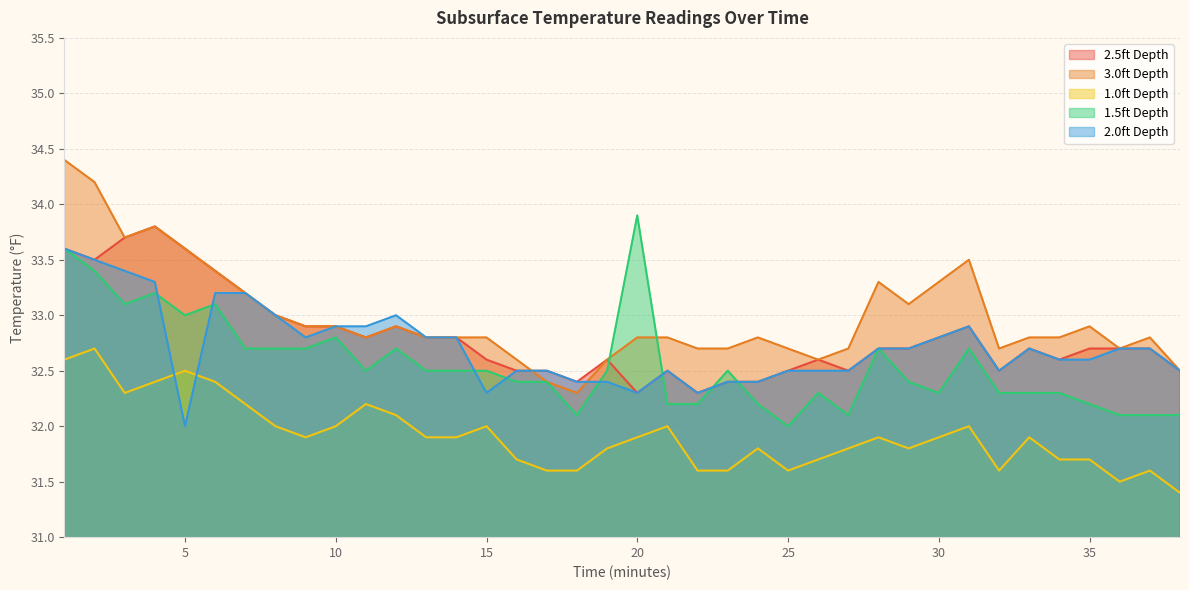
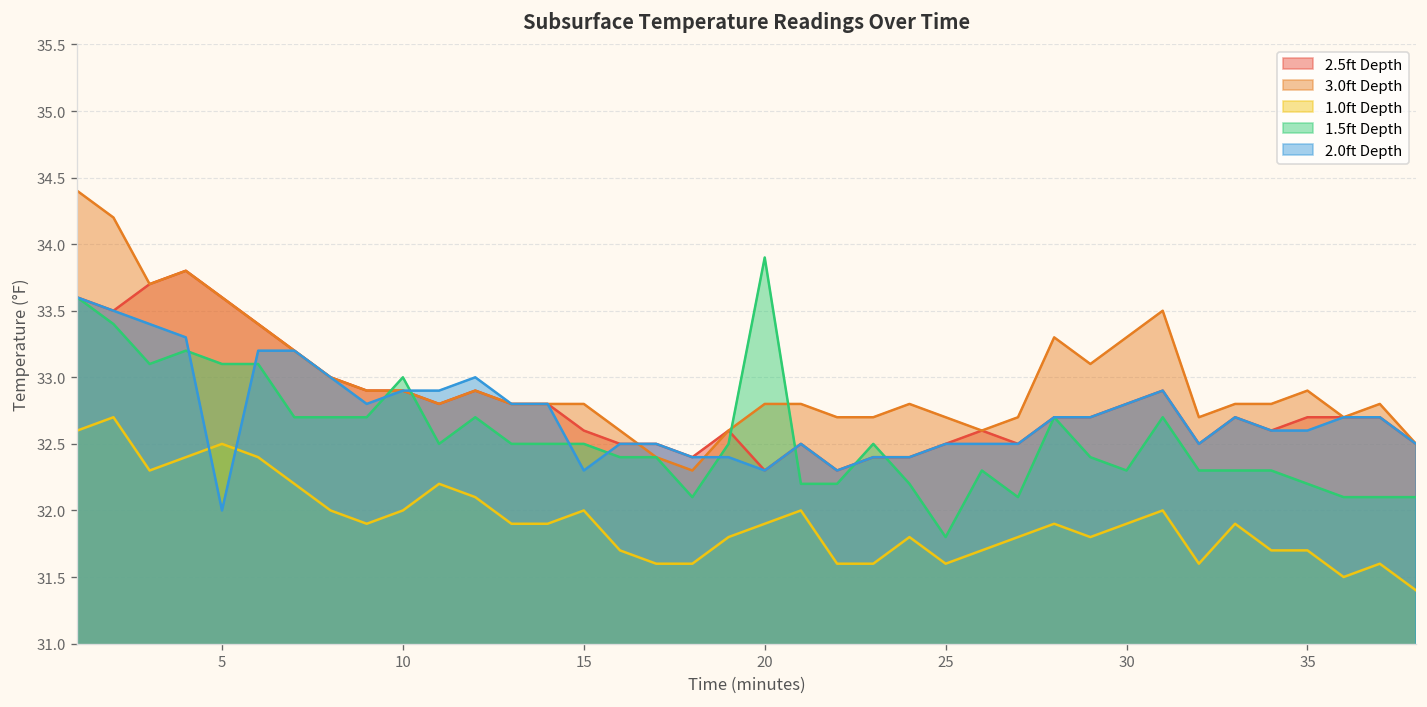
  {
    "1.5ft Depth": {
-     "5": 33.0,
-     "10": 32.8,
+     "5": 33.1,
+     "10": 33.0,
      "15": 32.5,
      "20": 33.9,
-     "25": 32.0,
+     "25": 31.8,
      "30": 32.3,
      "35": 32.2
    },
    "2.0ft Depth": {
      "5": 32.0,
      "15": 32.3,
      "35": 32.6
    }
  }
